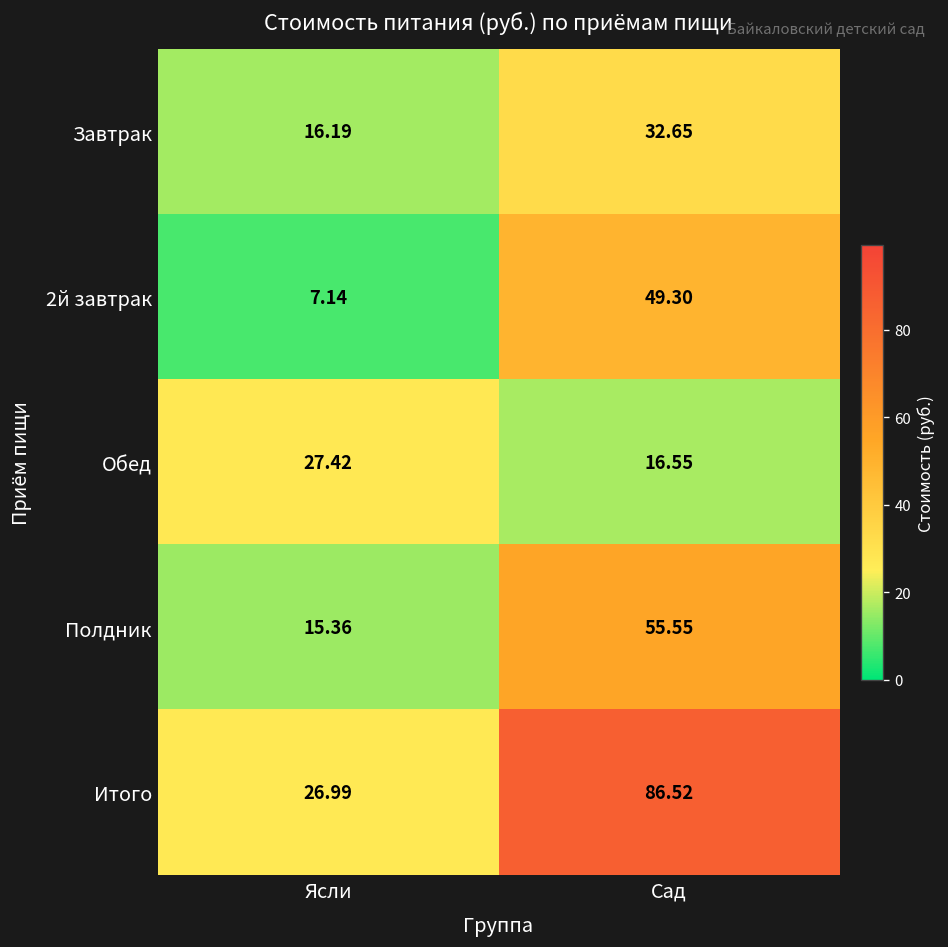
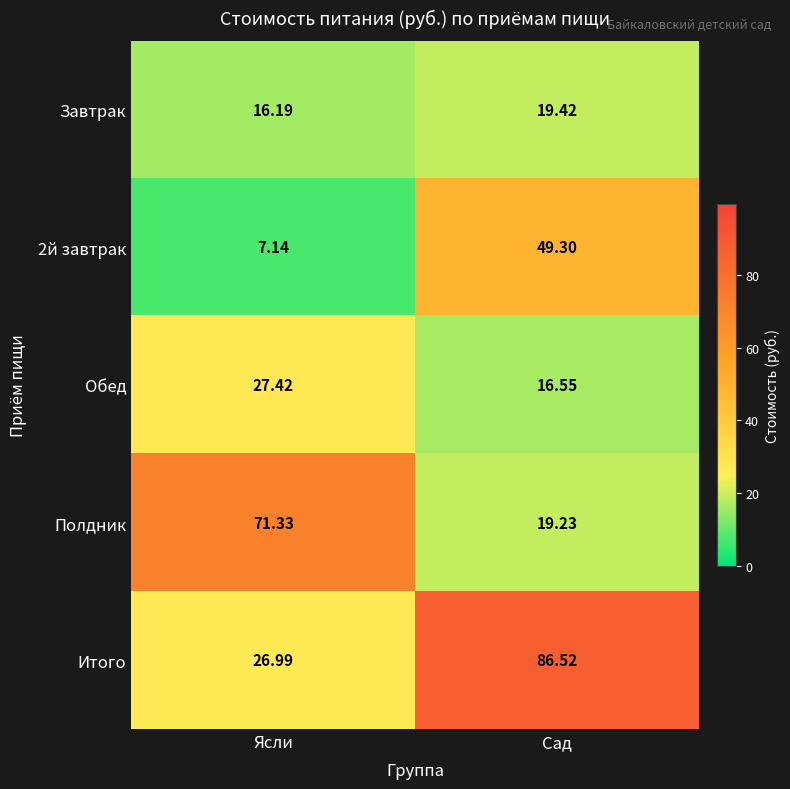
  {
    "Завтрак": {
      "Ясли": 16.19,
-     "Сад": 32.65
+     "Сад": 19.42
    },
    "2й завтрак": {
      "Ясли": 7.14,
      "Сад": 49.30
    },
    "Обед": {
      "Ясли": 27.42,
      "Сад": 16.55
    },
    "Полдник": {
-     "Ясли": 15.36,
-     "Сад": 55.55
+     "Ясли": 71.33,
+     "Сад": 19.23
    },
    "Итого": {
      "Ясли": 26.99,
      "Сад": 86.52
    }
  }
